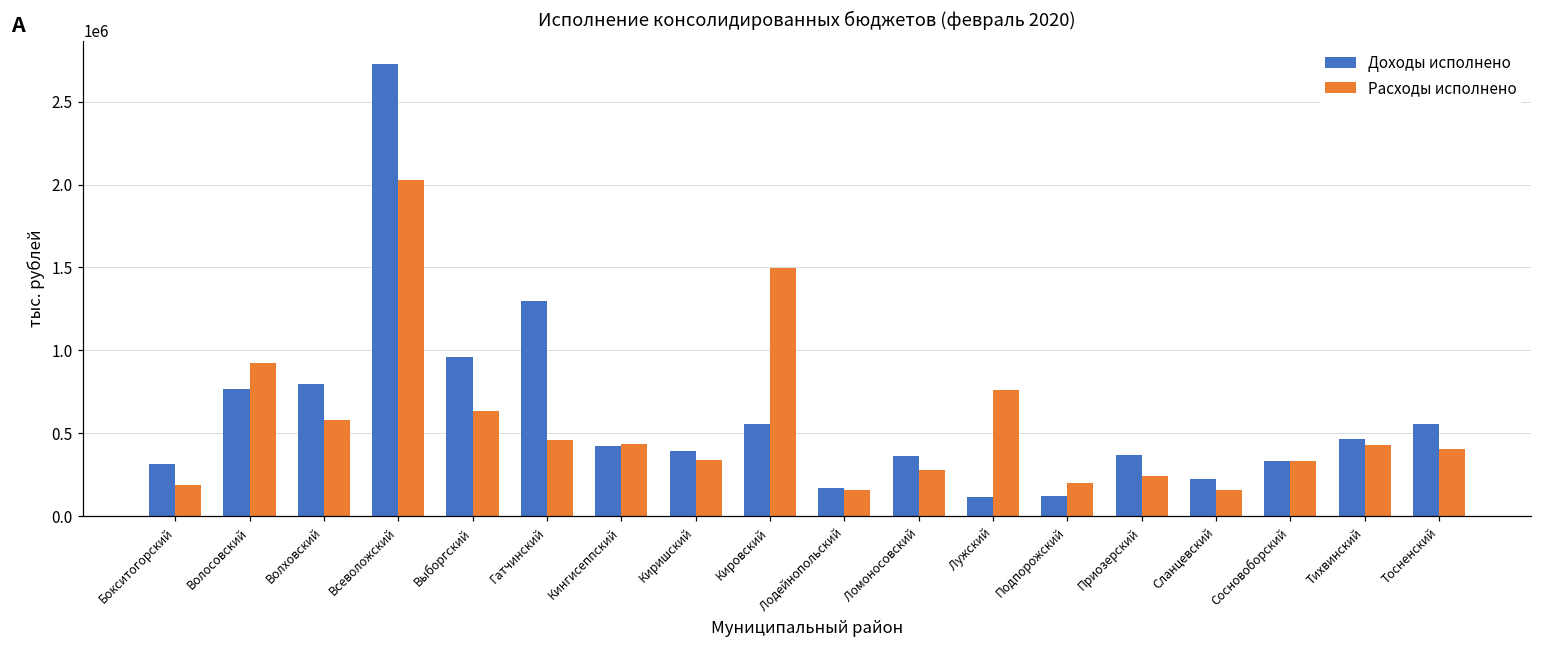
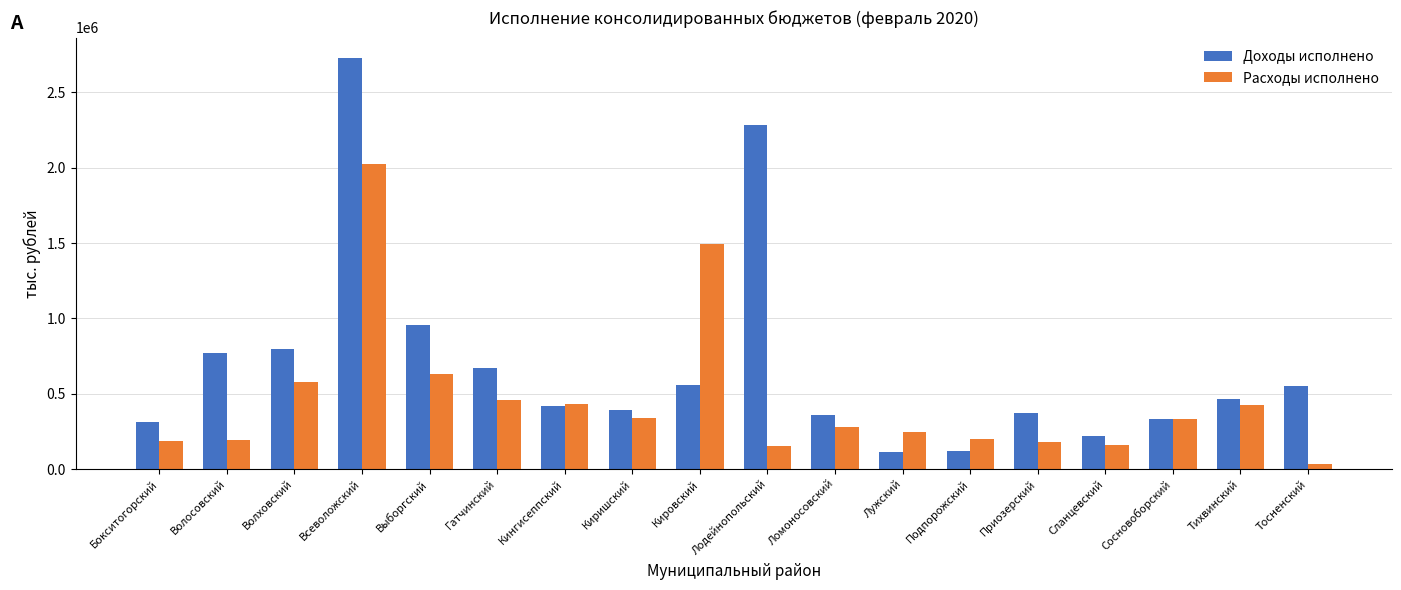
  {
    "Доходы исполнено": {
      "Бокситогорский": 310000,
      "Волосовский": 770000,
      "Волховский": 800000,
      "Всеволожский": 2730000,
      "Выборгский": 960000,
-     "Гатчинский": 1300000,
+     "Гатчинский": 670000,
      "Кингисеппский": 420000,
      "Киришский": 400000,
      "Кировский": 560000,
-     "Лодейнопольский": 170000,
+     "Лодейнопольский": 2280000,
      "Ломоносовский": 360000,
      "Лужский": 120000,
      "Подпорожский": 120000,
      "Приозерский": 370000,
      "Сланцевский": 220000,
      "Сосновоборский": 330000,
      "Тихвинский": 460000,
      "Тосненский": 550000
    },
    "Расходы исполнено": {
      "Бокситогорский": 190000,
-     "Волосовский": 920000,
+     "Волосовский": 200000,
      "Волховский": 580000,
      "Всеволожский": 2030000,
      "Выборгский": 630000,
      "Гатчинский": 460000,
      "Кингисеппский": 430000,
      "Киришский": 340000,
      "Кировский": 1490000,
      "Лодейнопольский": 150000,
      "Ломоносовский": 280000,
-     "Лужский": 760000,
+     "Лужский": 250000,
      "Подпорожский": 200000,
-     "Приозерский": 240000,
+     "Приозерский": 180000,
      "Сланцевский": 160000,
      "Сосновоборский": 330000,
      "Тихвинский": 430000,
-     "Тосненский": 400000
+     "Тосненский": 30000
    }
  }
